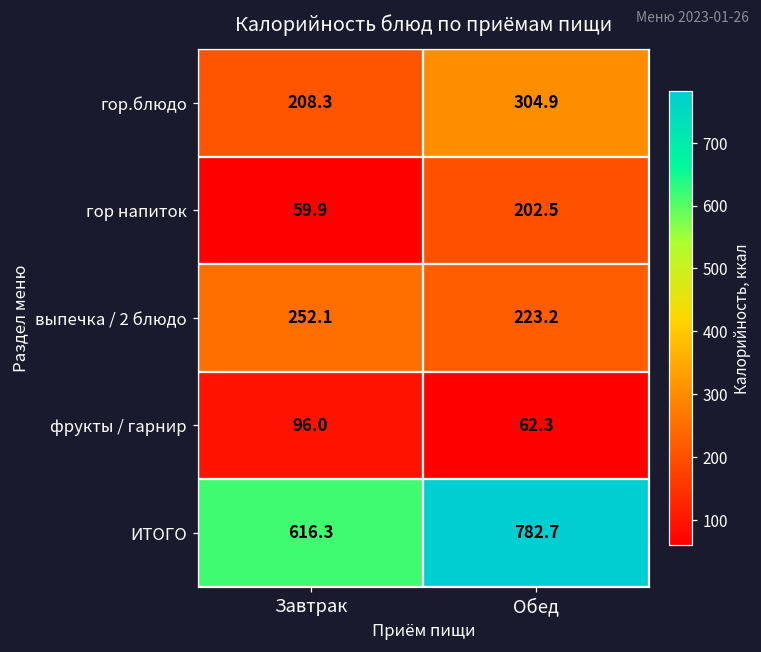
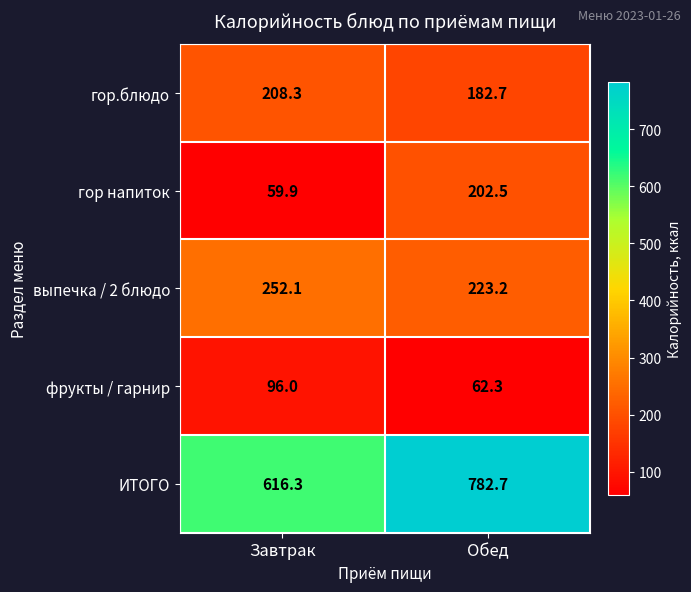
  {
    "гор.блюдо": {
      "Завтрак": 208.3,
-     "Обед": 304.9
+     "Обед": 182.7
    },
    "гор напиток": {
      "Завтрак": 59.9,
      "Обед": 202.5
    },
    "выпечка / 2 блюдо": {
      "Завтрак": 252.1,
      "Обед": 223.2
    },
    "фрукты / гарнир": {
      "Завтрак": 96.0,
      "Обед": 62.3
    },
    "ИТОГО": {
      "Завтрак": 616.3,
      "Обед": 782.7
    }
  }
